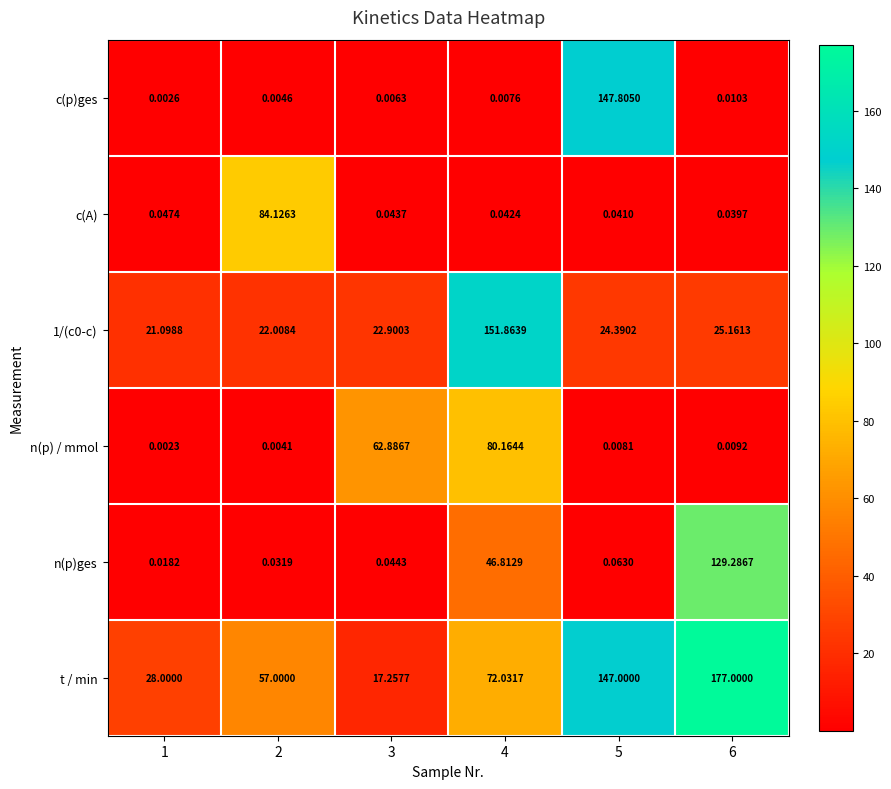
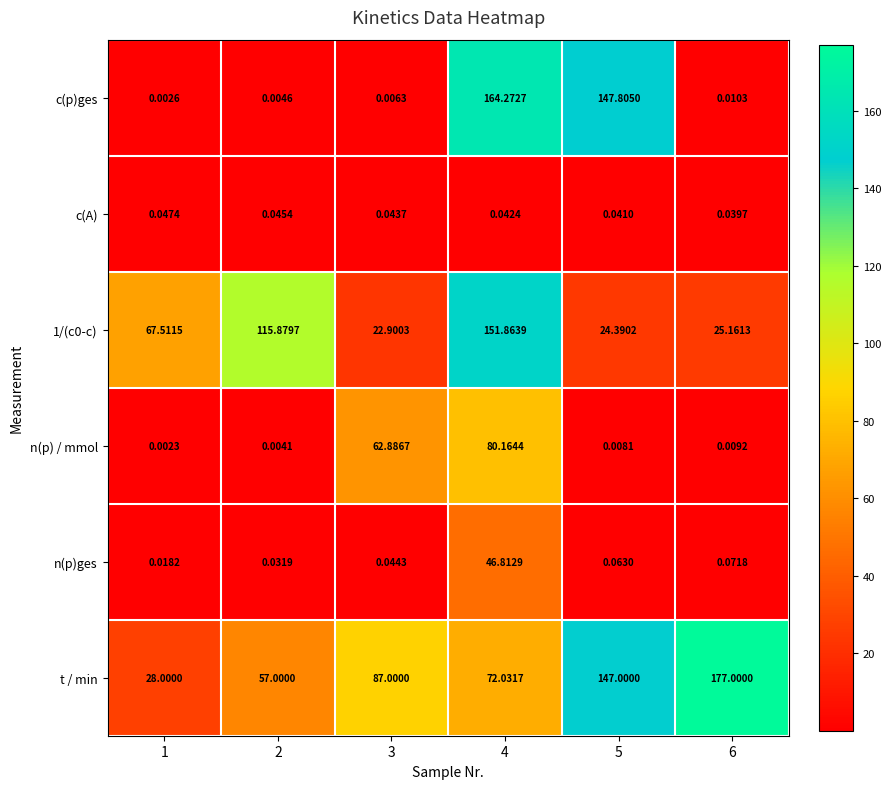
  {
    "c(p)ges": {
      "1": 0.0026,
      "2": 0.0046,
      "3": 0.0063,
-     "4": 0.0076,
+     "4": 164.2727,
      "5": 147.8050,
      "6": 0.0103
    },
    "c(A)": {
      "1": 0.0474,
-     "2": 84.1263,
+     "2": 0.0454,
      "3": 0.0437,
      "4": 0.0424,
      "5": 0.0410,
      "6": 0.0397
    },
    "1/(c0-c)": {
-     "1": 21.0988,
-     "2": 22.0084,
+     "1": 67.5115,
+     "2": 115.8797,
      "3": 22.9003,
      "4": 151.8639,
      "5": 24.3902,
      "6": 25.1613
    },
    "n(p) / mmol": {
      "1": 0.0023,
      "2": 0.0041,
      "3": 62.8867,
      "4": 80.1644,
      "5": 0.0081,
      "6": 0.0092
    },
    "n(p)ges": {
      "1": 0.0182,
      "2": 0.0319,
      "3": 0.0443,
      "4": 46.8129,
      "5": 0.0630,
-     "6": 129.2867
+     "6": 0.0718
    },
    "t / min": {
      "1": 28.0000,
      "2": 57.0000,
-     "3": 17.2577,
+     "3": 87.0000,
      "4": 72.0317,
      "5": 147.0000,
      "6": 177.0000
    }
  }
